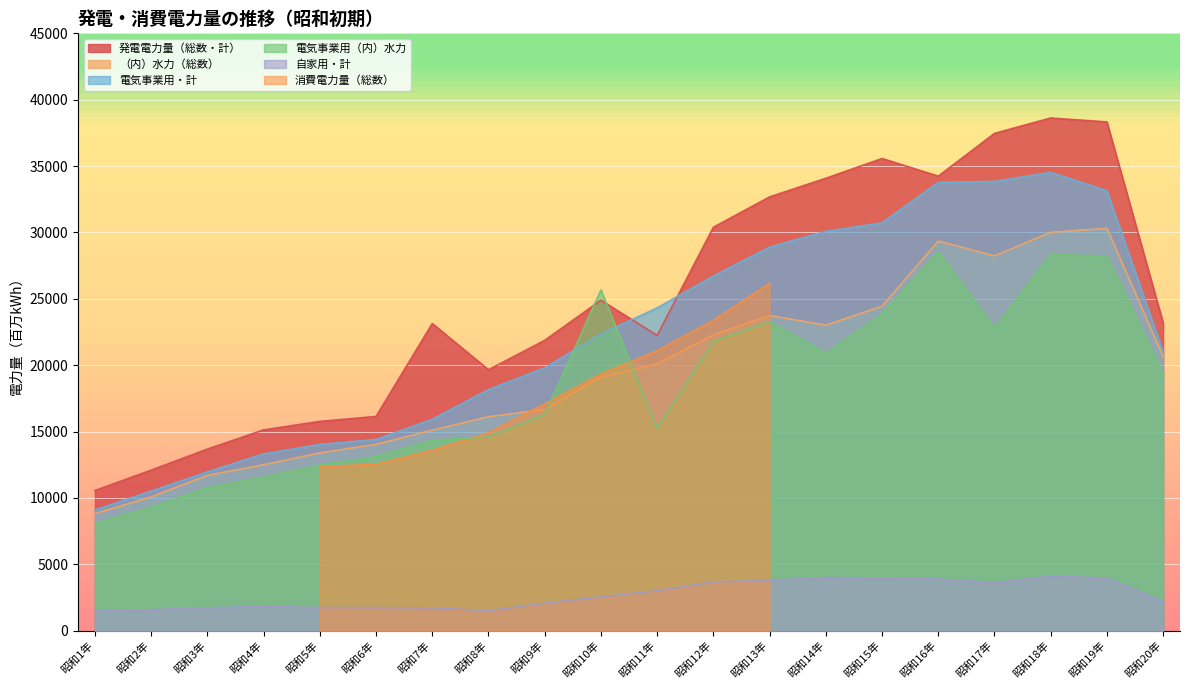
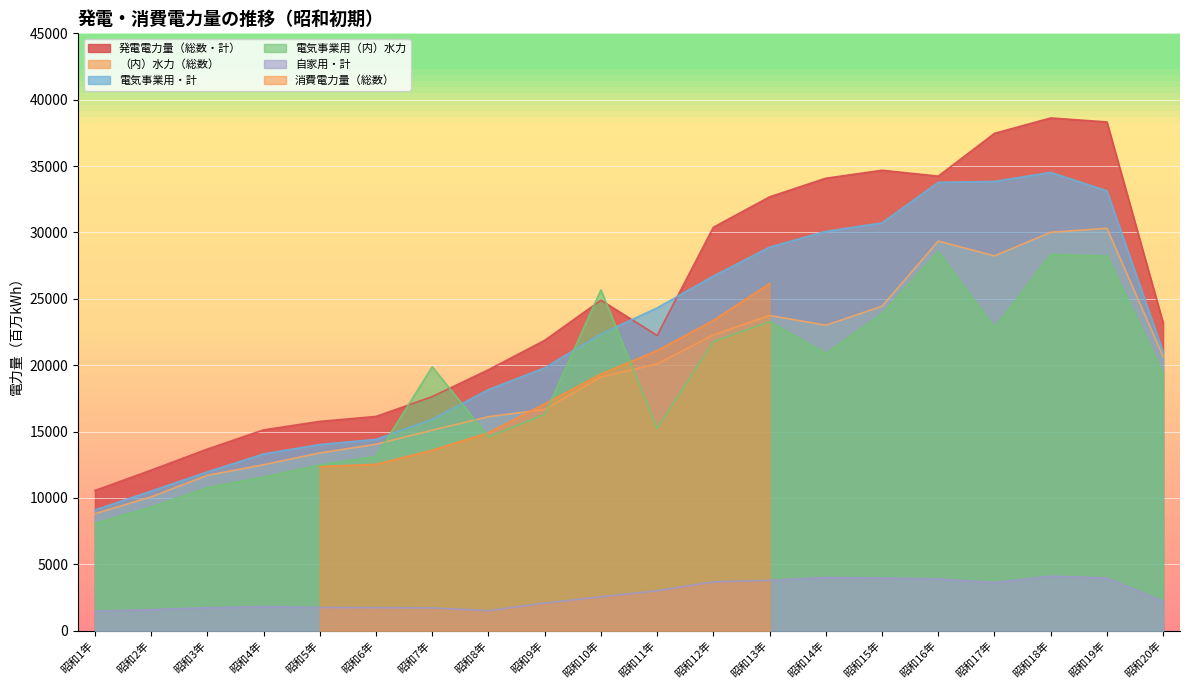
  {
    "発電電力量（総数・計）": {
      "昭和1年": 10600,
      "昭和2年": 12100,
      "昭和3年": 13700,
      "昭和4年": 15100,
      "昭和5年": 15800,
      "昭和6年": 16100,
-     "昭和7年": 23100,
+     "昭和7年": 17600,
      "昭和8年": 19700,
      "昭和9年": 21900,
      "昭和10年": 24900,
      "昭和11年": 22200,
      "昭和12年": 30400,
      "昭和13年": 32700,
      "昭和14年": 34100,
-     "昭和15年": 35600,
+     "昭和15年": 34700,
      "昭和16年": 34200,
      "昭和17年": 37500,
      "昭和18年": 38600,
      "昭和19年": 38300,
      "昭和20年": 23200
    },
    "電気事業用（内）水力": {
      "昭和1年": 8100,
      "昭和2年": 9300,
      "昭和3年": 10800,
      "昭和4年": 11600,
      "昭和6年": 13100,
-     "昭和7年": 14300,
+     "昭和7年": 19900,
      "昭和8年": 14600,
      "昭和9年": 16300,
      "昭和10年": 25700,
      "昭和11年": 15200,
      "昭和12年": 21800,
      "昭和13年": 23300,
      "昭和14年": 20900,
      "昭和15年": 23900,
      "昭和16年": 28500,
      "昭和17年": 22800,
      "昭和18年": 28300,
      "昭和19年": 28200,
      "昭和20年": 19300
    }
  }
